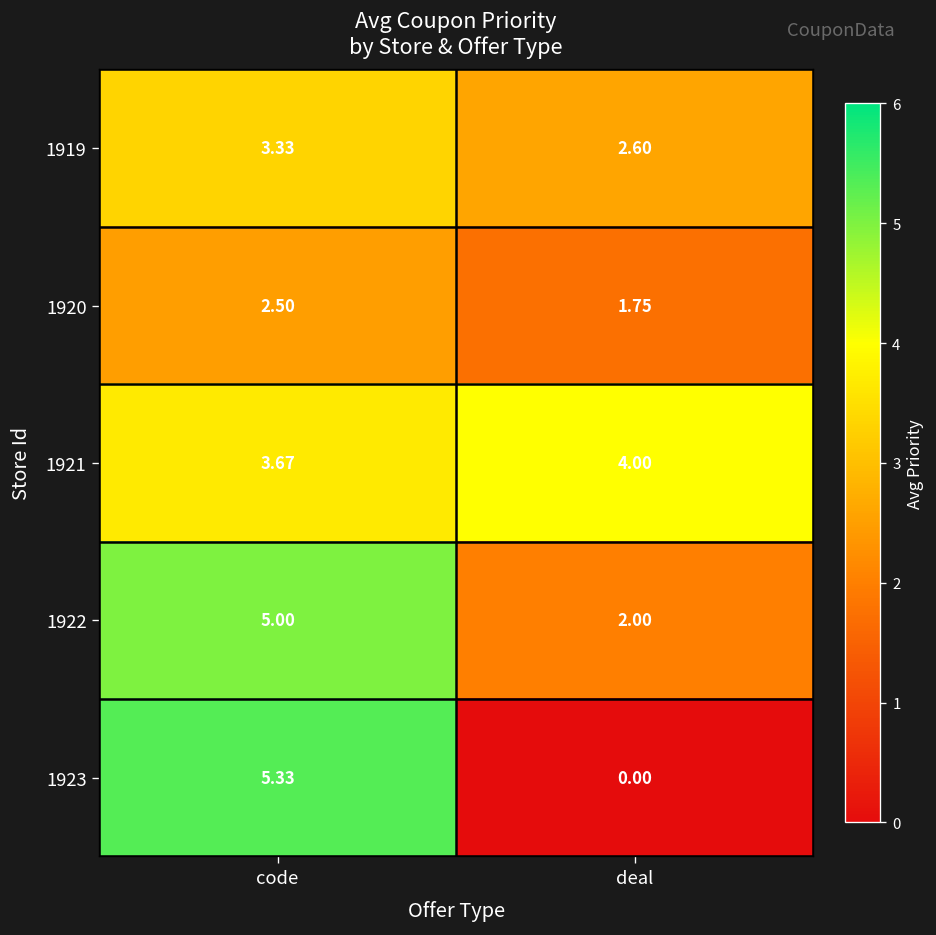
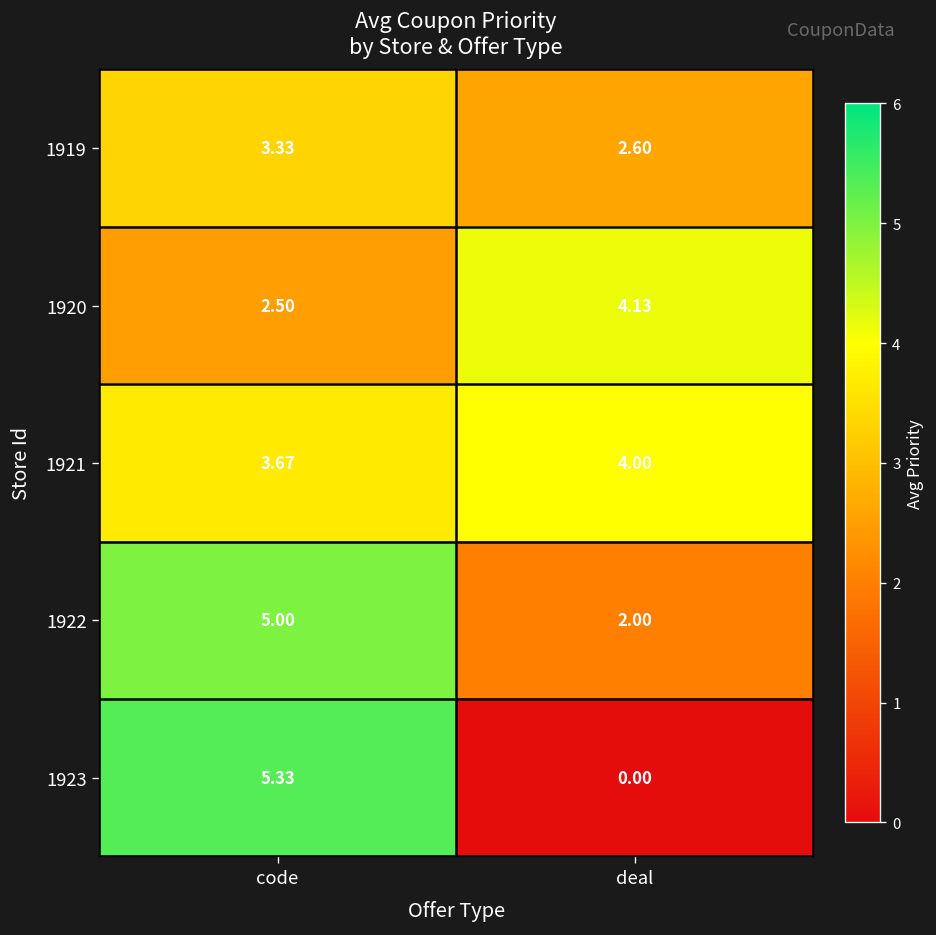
  {
    "1919": {
      "code": 3.33,
      "deal": 2.60
    },
    "1920": {
      "code": 2.50,
-     "deal": 1.75
+     "deal": 4.13
    },
    "1921": {
      "code": 3.67,
      "deal": 4.00
    },
    "1922": {
      "code": 5.00,
      "deal": 2.00
    },
    "1923": {
      "code": 5.33,
      "deal": 0.00
    }
  }
